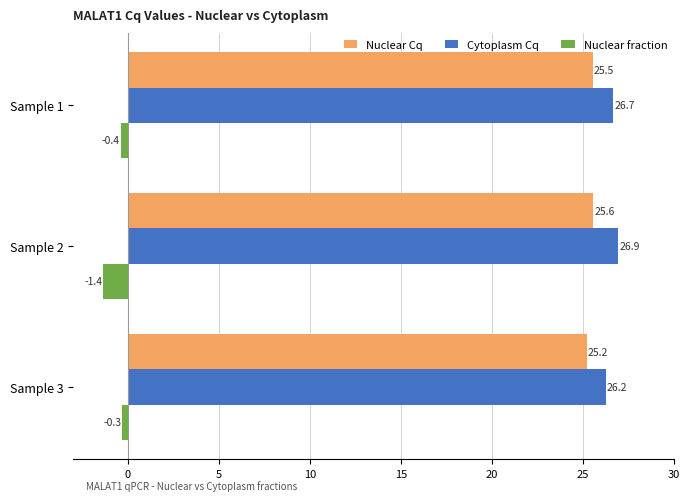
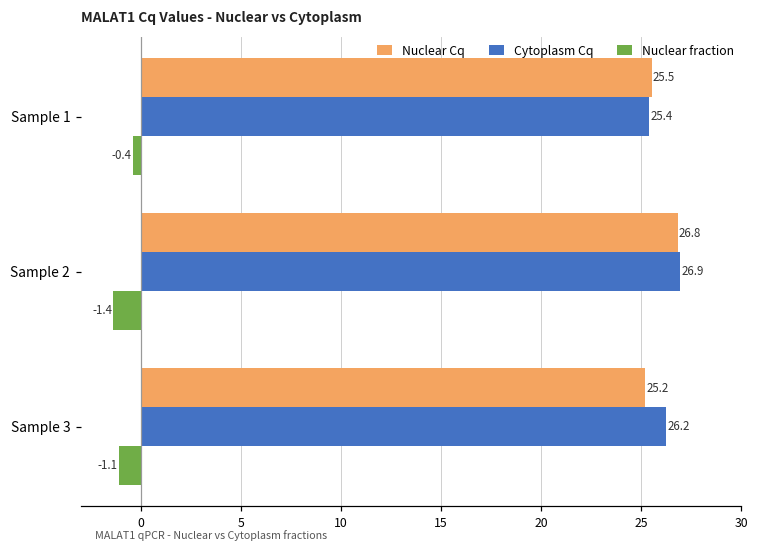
  {
    "Nuclear Cq": {
      "Sample 1": 25.5,
-     "Sample 2": 25.6,
+     "Sample 2": 26.8,
      "Sample 3": 25.2
    },
    "Cytoplasm Cq": {
-     "Sample 1": 26.7,
+     "Sample 1": 25.4,
      "Sample 2": 26.9,
      "Sample 3": 26.2
    },
    "Nuclear fraction": {
      "Sample 1": -0.4,
      "Sample 2": -1.4,
-     "Sample 3": -0.3
+     "Sample 3": -1.1
    }
  }
